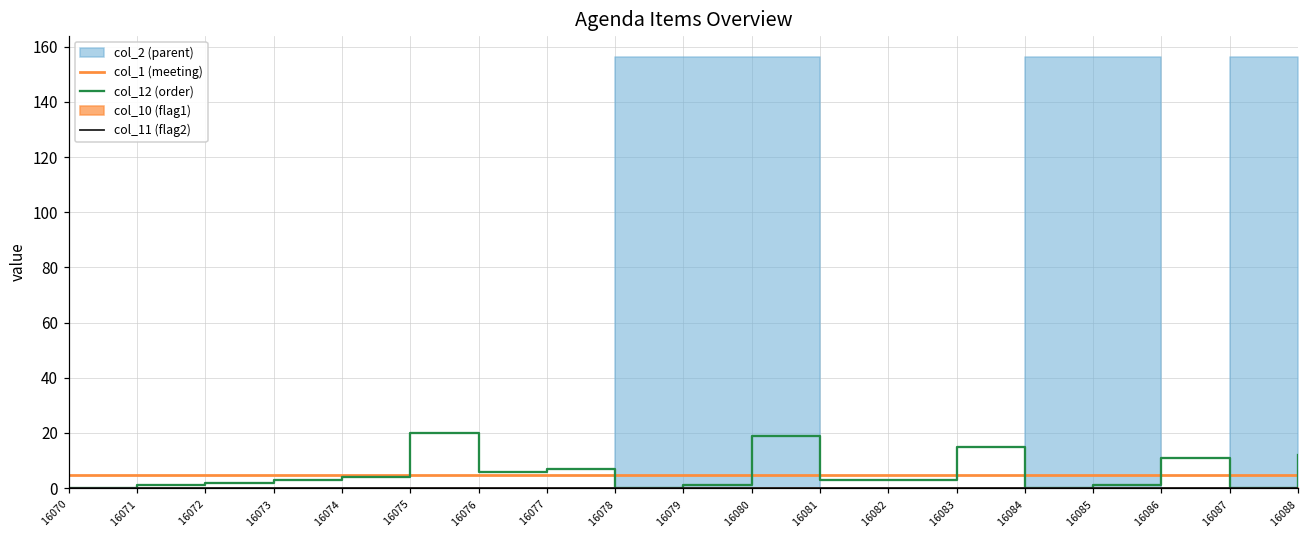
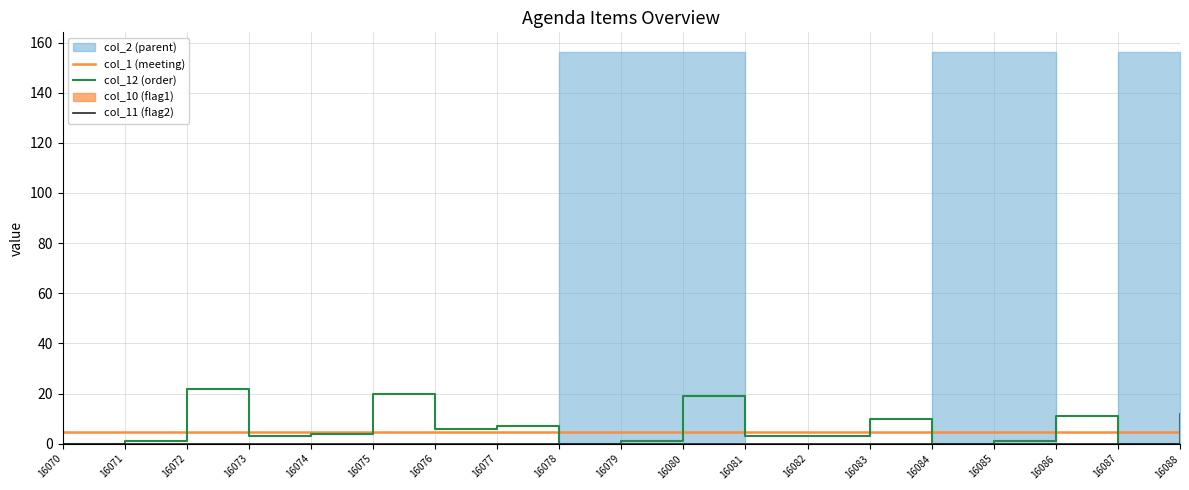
  {
    "col_12 (order)": {
-     "16072": 2,
+     "16072": 22,
      "16073": 3,
      "16075": 20,
      "16076": 6,
      "16077": 7,
      "16080": 19,
      "16081": 3,
      "16082": 3,
-     "16083": 15,
+     "16083": 10,
      "16086": 11,
      "16088": 12
    }
  }
